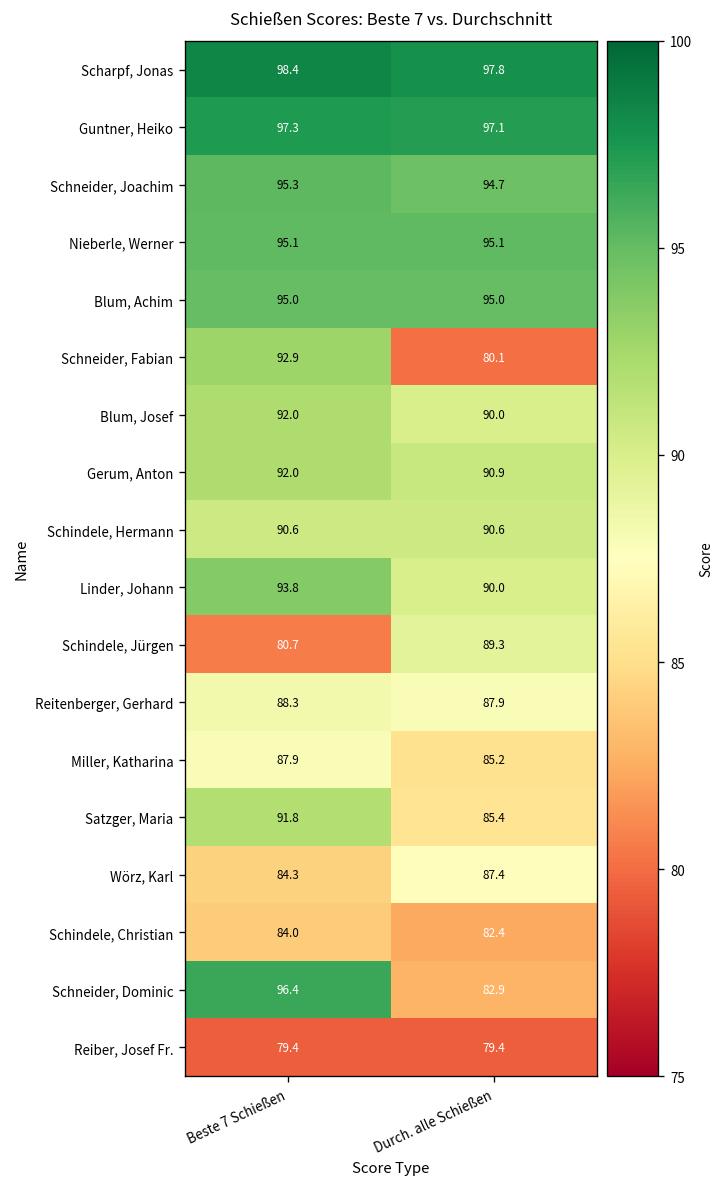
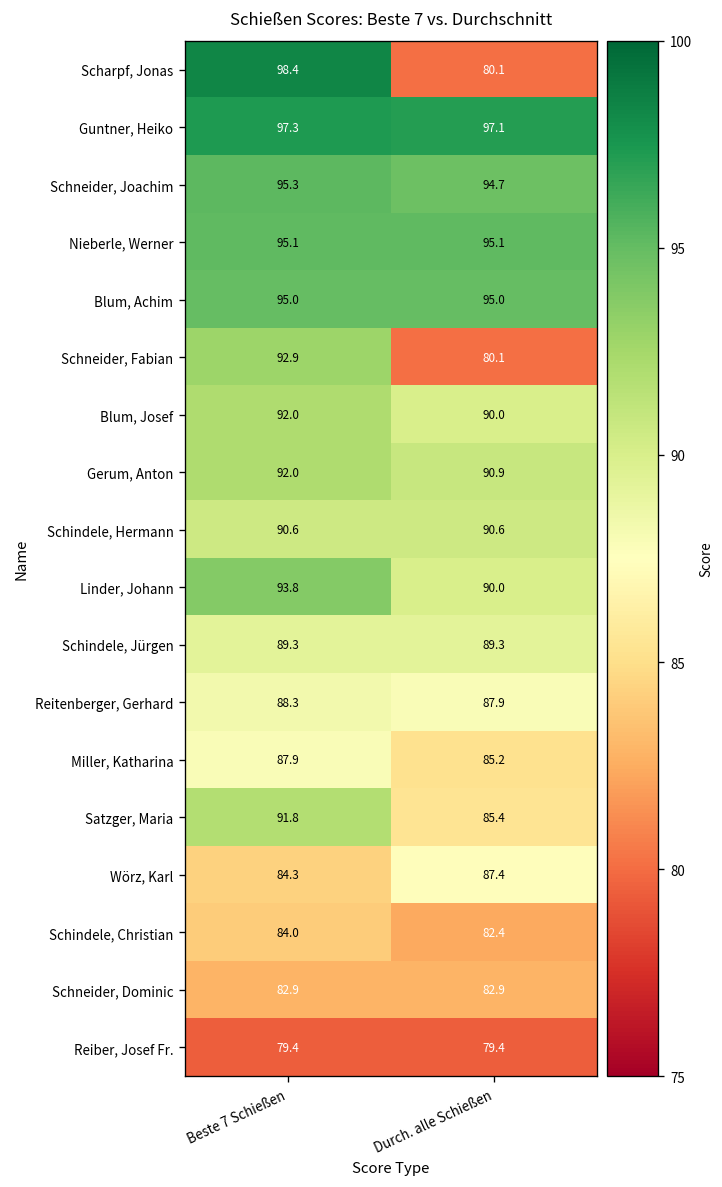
  {
    "Scharpf, Jonas": {
      "Beste 7 Schießen": 98.4,
-     "Durch. alle Schießen": 97.8
+     "Durch. alle Schießen": 80.1
    },
    "Guntner, Heiko": {
      "Beste 7 Schießen": 97.3,
      "Durch. alle Schießen": 97.1
    },
    "Schneider, Joachim": {
      "Beste 7 Schießen": 95.3,
      "Durch. alle Schießen": 94.7
    },
    "Nieberle, Werner": {
      "Beste 7 Schießen": 95.1,
      "Durch. alle Schießen": 95.1
    },
    "Blum, Achim": {
      "Beste 7 Schießen": 95.0,
      "Durch. alle Schießen": 95.0
    },
    "Schneider, Fabian": {
      "Beste 7 Schießen": 92.9,
      "Durch. alle Schießen": 80.1
    },
    "Blum, Josef": {
      "Beste 7 Schießen": 92.0,
      "Durch. alle Schießen": 90.0
    },
    "Gerum, Anton": {
      "Beste 7 Schießen": 92.0,
      "Durch. alle Schießen": 90.9
    },
    "Schindele, Hermann": {
      "Beste 7 Schießen": 90.6,
      "Durch. alle Schießen": 90.6
    },
    "Linder, Johann": {
      "Beste 7 Schießen": 93.8,
      "Durch. alle Schießen": 90.0
    },
    "Schindele, Jürgen": {
-     "Beste 7 Schießen": 80.7,
+     "Beste 7 Schießen": 89.3,
      "Durch. alle Schießen": 89.3
    },
    "Reitenberger, Gerhard": {
      "Beste 7 Schießen": 88.3,
      "Durch. alle Schießen": 87.9
    },
    "Miller, Katharina": {
      "Beste 7 Schießen": 87.9,
      "Durch. alle Schießen": 85.2
    },
    "Satzger, Maria": {
      "Beste 7 Schießen": 91.8,
      "Durch. alle Schießen": 85.4
    },
    "Wörz, Karl": {
      "Beste 7 Schießen": 84.3,
      "Durch. alle Schießen": 87.4
    },
    "Schindele, Christian": {
      "Beste 7 Schießen": 84.0,
      "Durch. alle Schießen": 82.4
    },
    "Schneider, Dominic": {
-     "Beste 7 Schießen": 96.4,
+     "Beste 7 Schießen": 82.9,
      "Durch. alle Schießen": 82.9
    },
    "Reiber, Josef Fr.": {
      "Beste 7 Schießen": 79.4,
      "Durch. alle Schießen": 79.4
    }
  }
